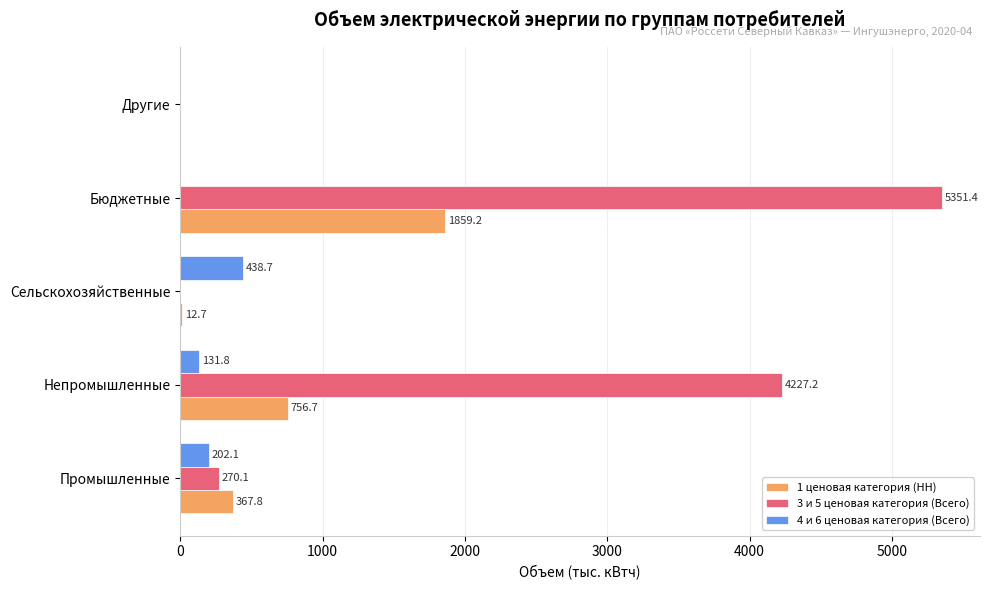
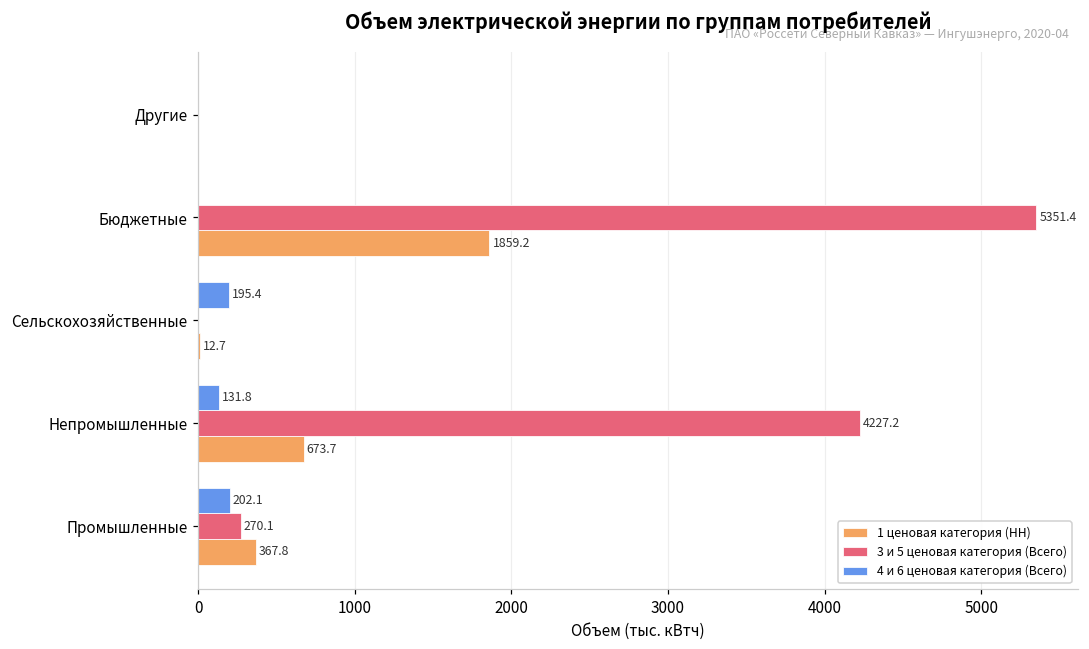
  {
    "1 ценовая категория (НН)": {
      "Бюджетные": 1859.2,
      "Сельскохозяйственные": 12.7,
-     "Непромышленные": 756.7,
+     "Непромышленные": 673.7,
      "Промышленные": 367.8
    },
    "3 и 5 ценовая категория (Всего)": {
      "Бюджетные": 5351.4,
      "Непромышленные": 4227.2,
      "Промышленные": 270.1
    },
    "4 и 6 ценовая категория (Всего)": {
-     "Сельскохозяйственные": 438.7,
+     "Сельскохозяйственные": 195.4,
      "Непромышленные": 131.8,
      "Промышленные": 202.1
    }
  }
